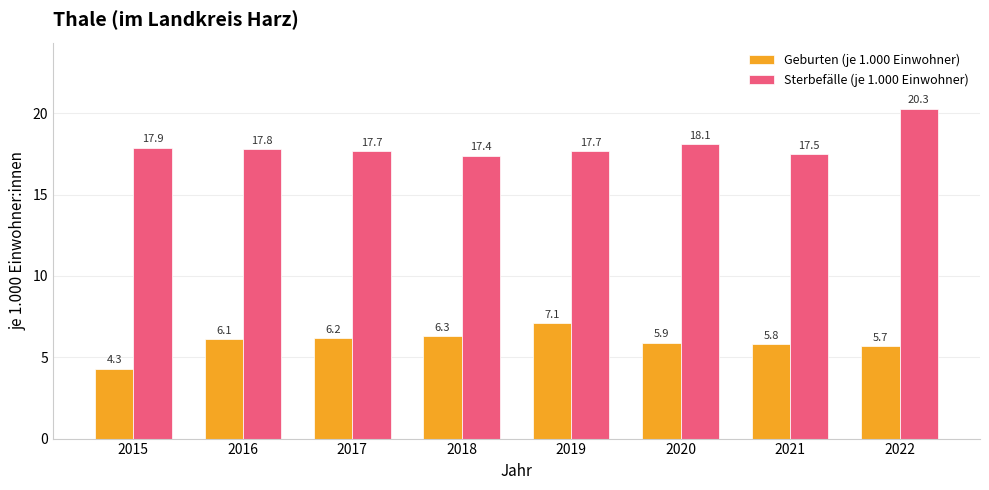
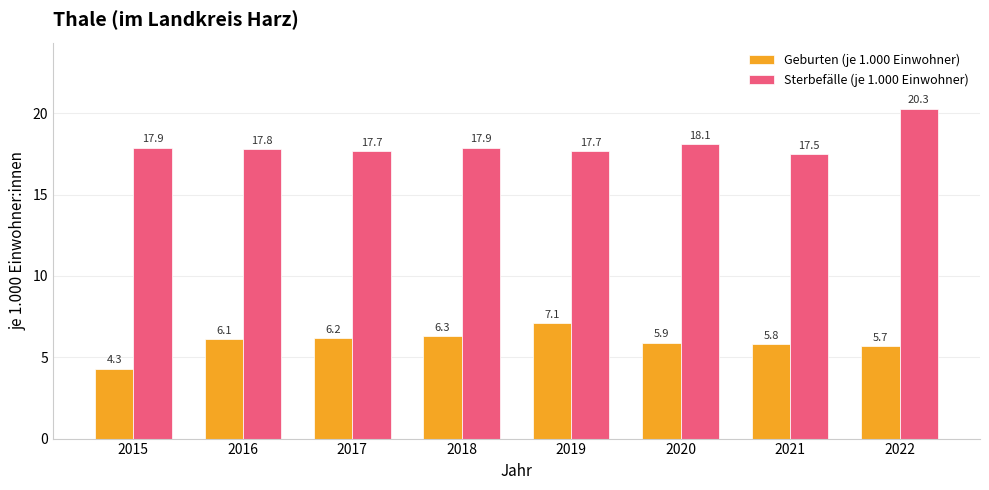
  {
    "Geburten (je 1.000 Einwohner)": {
      "2015": 4.3,
      "2016": 6.1,
      "2017": 6.2,
      "2018": 6.3,
      "2019": 7.1,
      "2020": 5.9,
      "2021": 5.8,
      "2022": 5.7
    },
    "Sterbefälle (je 1.000 Einwohner)": {
      "2015": 17.9,
      "2016": 17.8,
      "2017": 17.7,
-     "2018": 17.4,
+     "2018": 17.9,
      "2019": 17.7,
      "2020": 18.1,
      "2021": 17.5,
      "2022": 20.3
    }
  }
